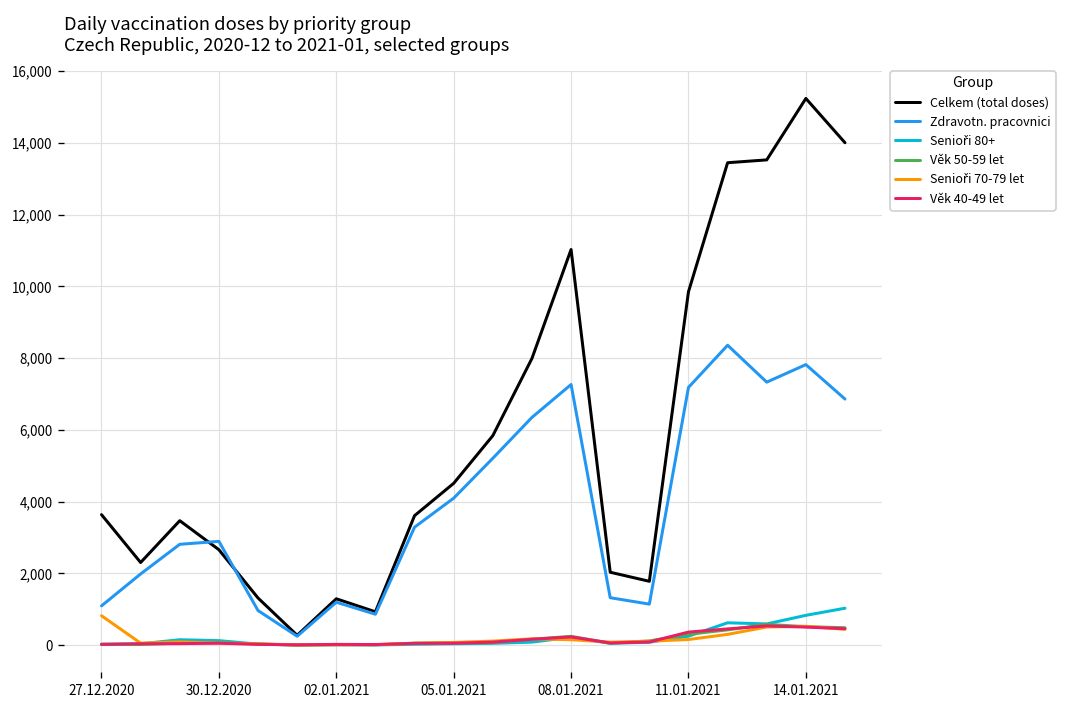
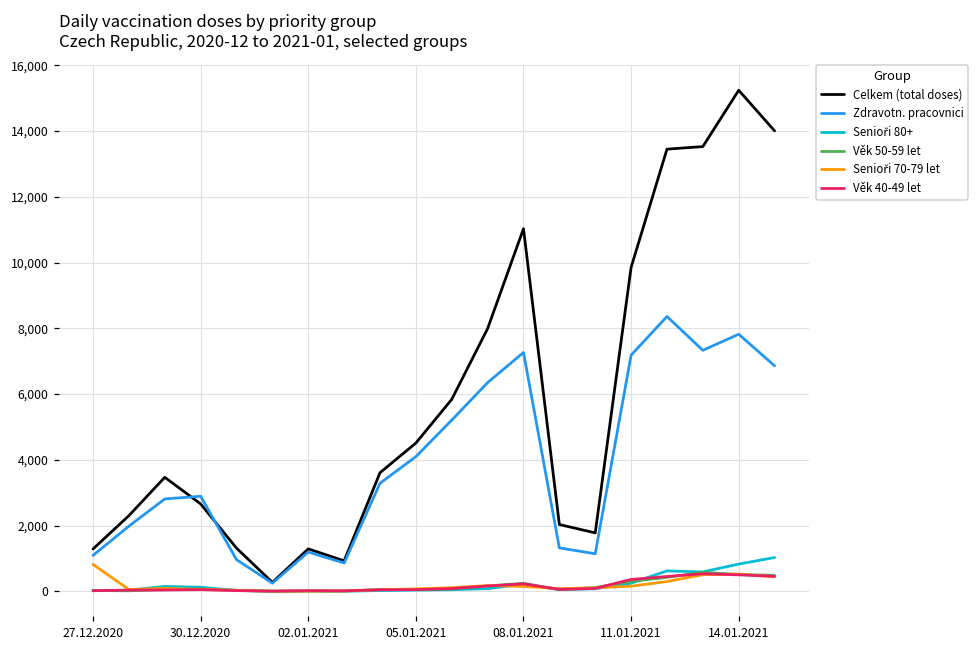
  {
    "Celkem (total doses)": {
-     "27.12.2020": "3,600",
+     "27.12.2020": "1,300",
      "30.12.2020": "2,700",
      "02.01.2021": "1,300",
      "05.01.2021": "4,500",
      "08.01.2021": "11,000",
      "11.01.2021": "9,900",
      "14.01.2021": "15,200"
    },
    "Senioři 70-79 let": {
      "27.12.2020": "800",
      "11.01.2021": "200"
    }
  }
